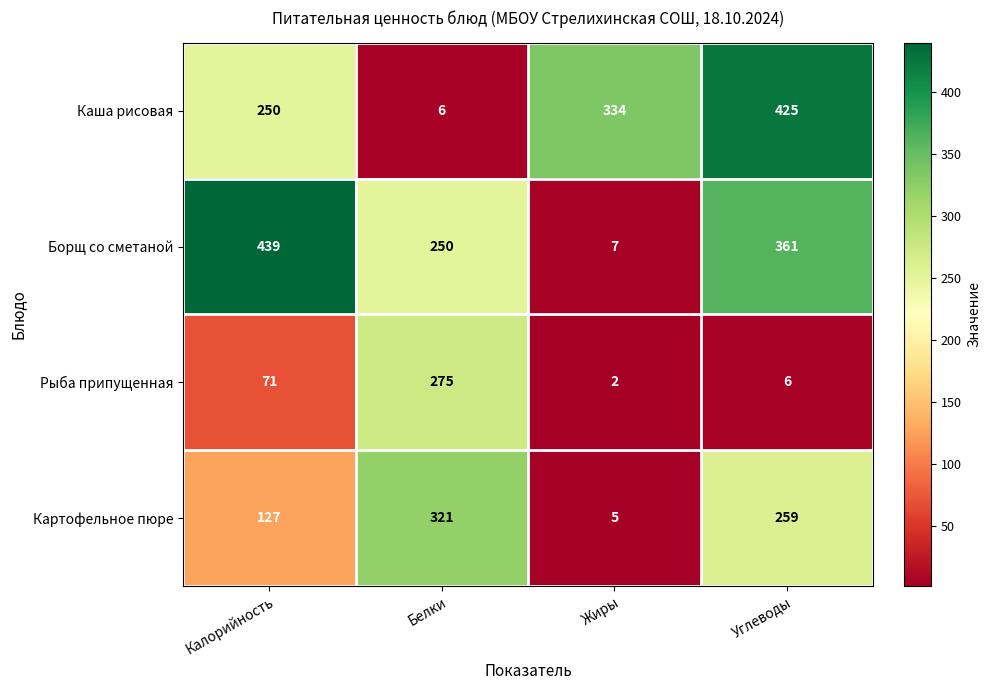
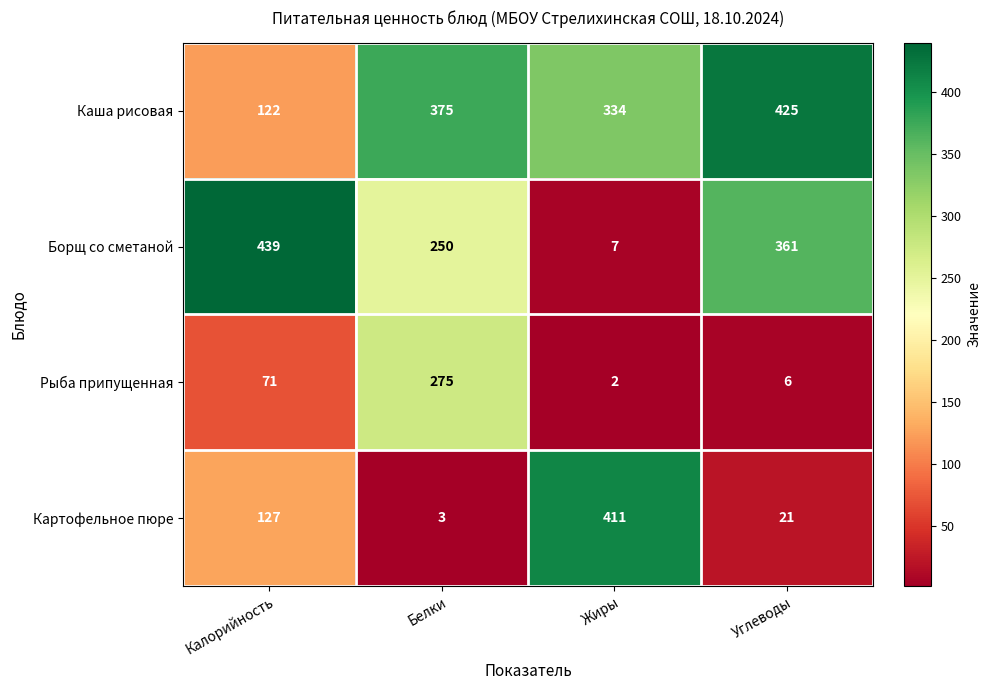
  {
    "Каша рисовая": {
-     "Калорийность": 250,
-     "Белки": 6,
+     "Калорийность": 122,
+     "Белки": 375,
      "Жиры": 334,
      "Углеводы": 425
    },
    "Борщ со сметаной": {
      "Калорийность": 439,
      "Белки": 250,
      "Жиры": 7,
      "Углеводы": 361
    },
    "Рыба припущенная": {
      "Калорийность": 71,
      "Белки": 275,
      "Жиры": 2,
      "Углеводы": 6
    },
    "Картофельное пюре": {
      "Калорийность": 127,
-     "Белки": 321,
-     "Жиры": 5,
-     "Углеводы": 259
+     "Белки": 3,
+     "Жиры": 411,
+     "Углеводы": 21
    }
  }
